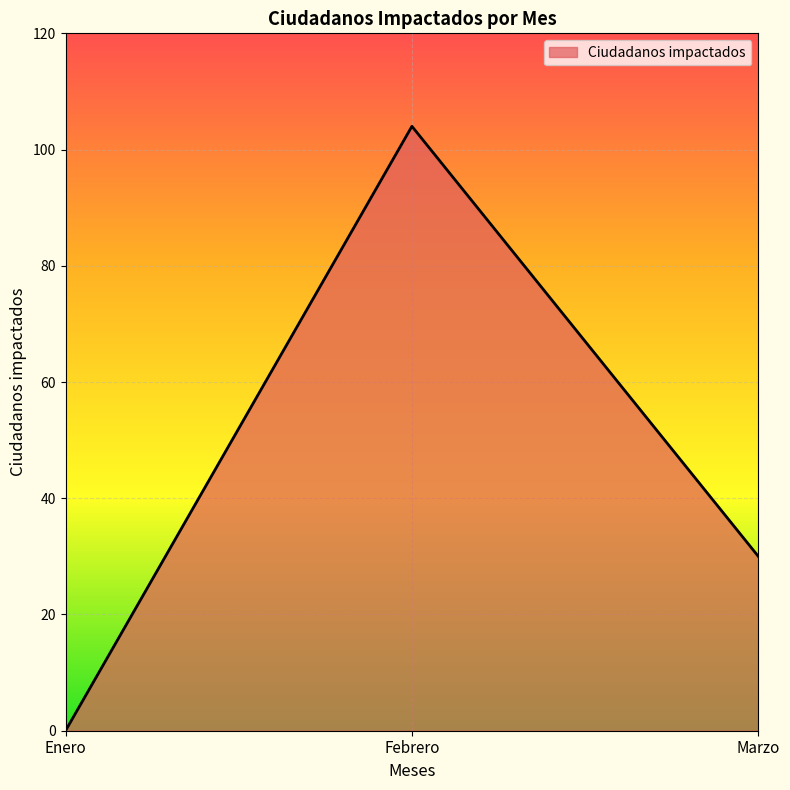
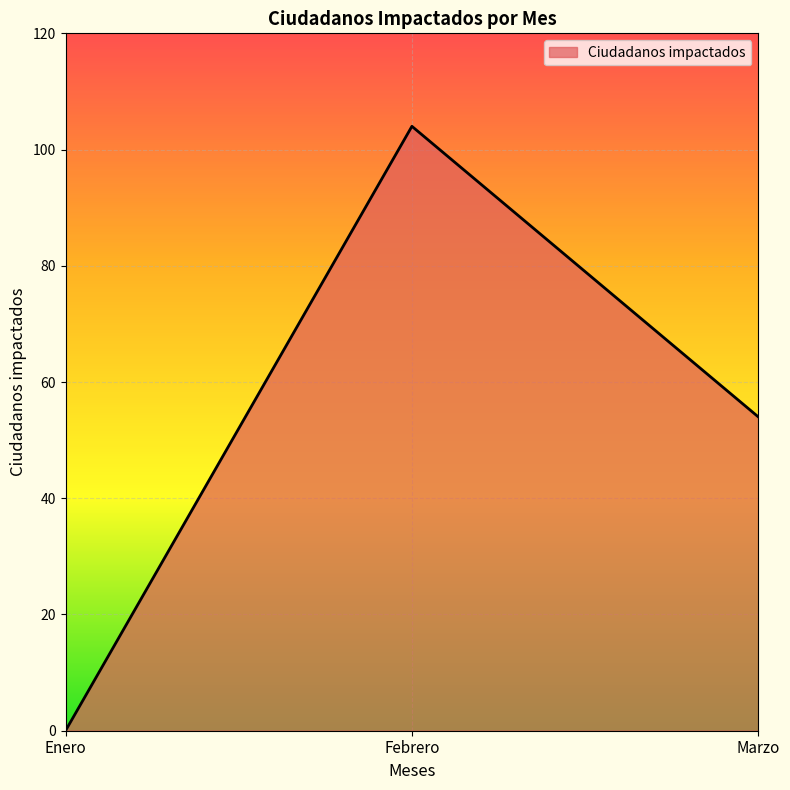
  {
    "Enero": 0,
    "Febrero": 104,
-   "Marzo": 30
+   "Marzo": 54
  }
